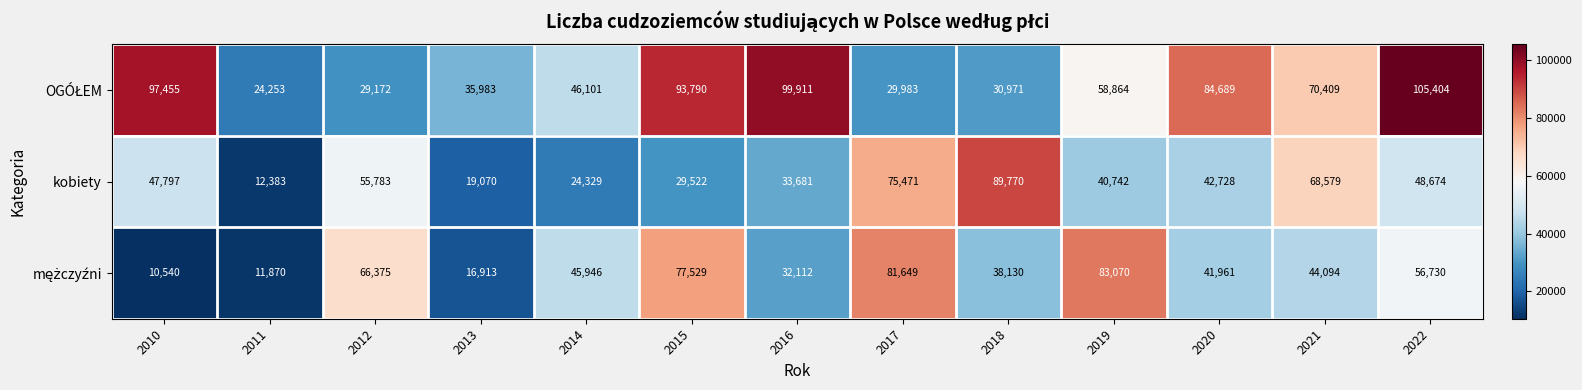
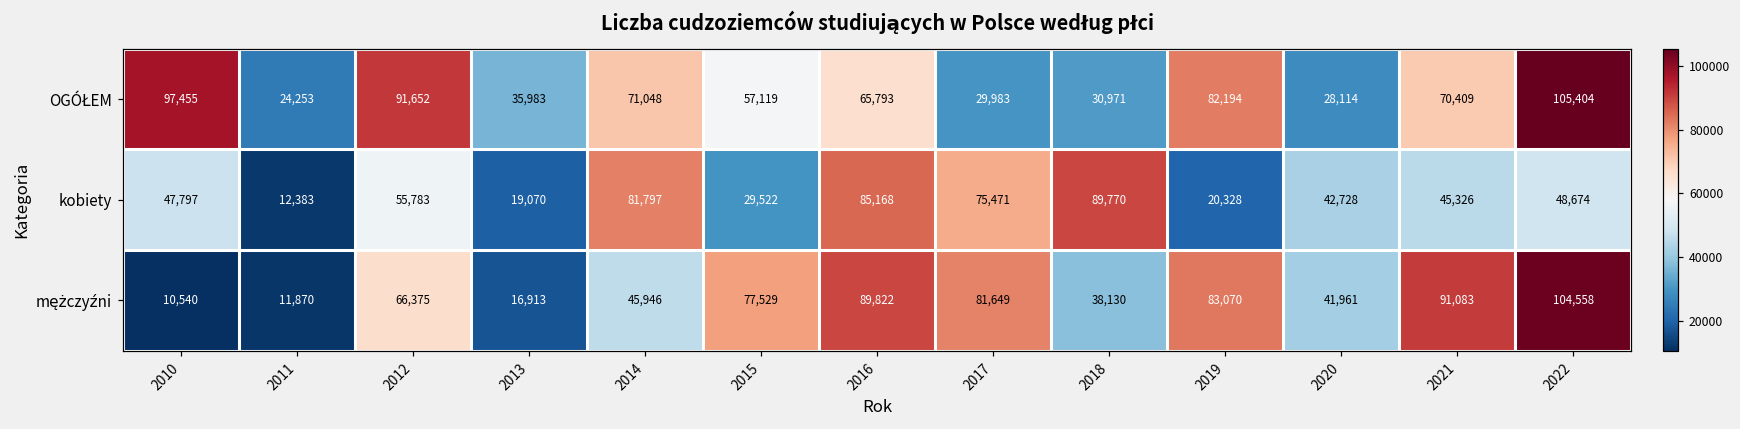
  {
    "OGÓŁEM": {
      "2010": "97,455",
      "2011": "24,253",
-     "2012": "29,172",
+     "2012": "91,652",
      "2013": "35,983",
-     "2014": "46,101",
-     "2015": "93,790",
-     "2016": "99,911",
+     "2014": "71,048",
+     "2015": "57,119",
+     "2016": "65,793",
      "2017": "29,983",
      "2018": "30,971",
-     "2019": "58,864",
-     "2020": "84,689",
+     "2019": "82,194",
+     "2020": "28,114",
      "2021": "70,409",
      "2022": "105,404"
    },
    "kobiety": {
      "2010": "47,797",
      "2011": "12,383",
      "2012": "55,783",
      "2013": "19,070",
-     "2014": "24,329",
+     "2014": "81,797",
      "2015": "29,522",
-     "2016": "33,681",
+     "2016": "85,168",
      "2017": "75,471",
      "2018": "89,770",
-     "2019": "40,742",
+     "2019": "20,328",
      "2020": "42,728",
-     "2021": "68,579",
+     "2021": "45,326",
      "2022": "48,674"
    },
    "mężczyźni": {
      "2010": "10,540",
      "2011": "11,870",
      "2012": "66,375",
      "2013": "16,913",
      "2014": "45,946",
      "2015": "77,529",
-     "2016": "32,112",
+     "2016": "89,822",
      "2017": "81,649",
      "2018": "38,130",
      "2019": "83,070",
      "2020": "41,961",
-     "2021": "44,094",
-     "2022": "56,730"
+     "2021": "91,083",
+     "2022": "104,558"
    }
  }
